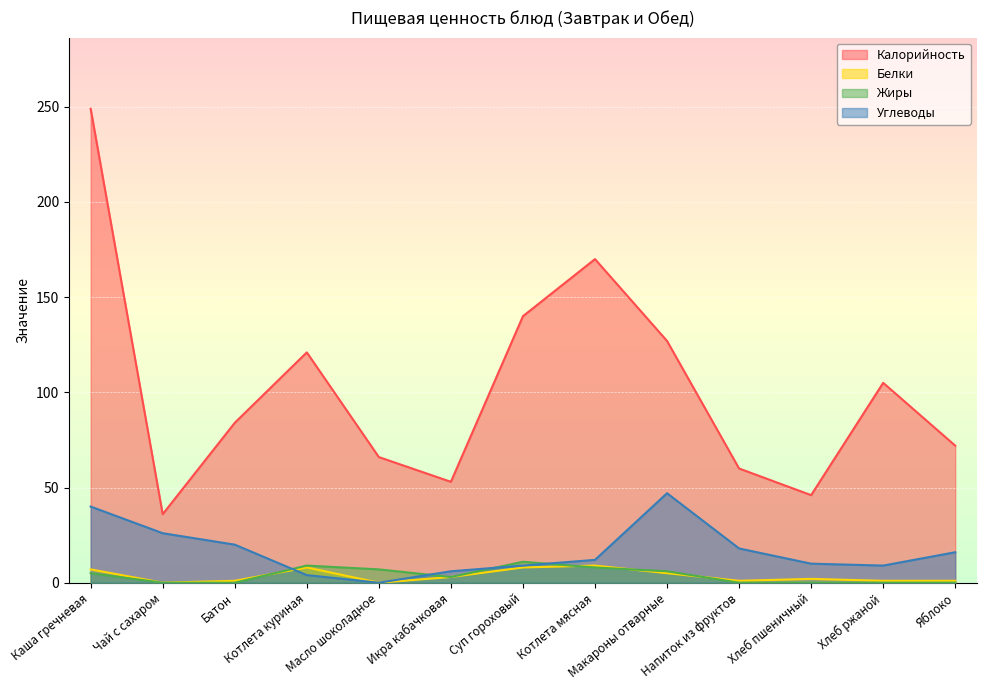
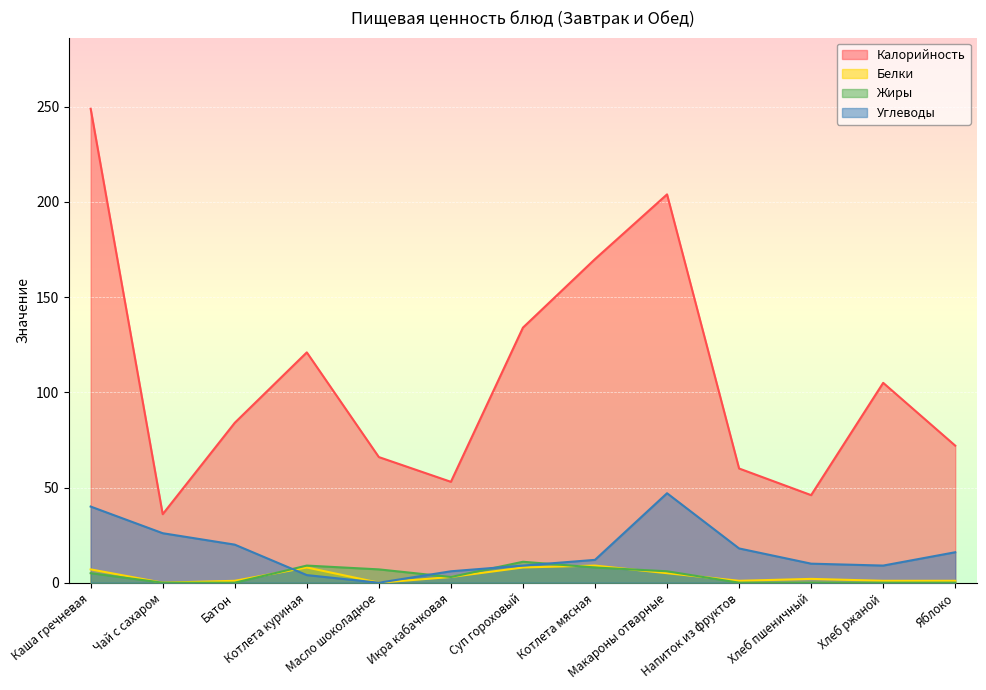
  {
    "Калорийность": {
      "Каша гречневая": 249,
      "Чай с сахаром": 36,
      "Батон": 84,
      "Котлета куриная": 121,
      "Масло шоколадное": 66,
      "Икра кабачковая": 53,
-     "Суп гороховый": 140,
+     "Суп гороховый": 134,
      "Котлета мясная": 170,
-     "Макароны отварные": 127,
+     "Макароны отварные": 204,
      "Напиток из фруктов": 60,
      "Хлеб пшеничный": 46,
      "Хлеб ржаной": 105,
      "Яблоко": 72
    },
    "Белки": {
      "Каша гречневая": 7,
      "Хлеб пшеничный": 2
    },
    "Жиры": {
      "Каша гречневая": 5,
      "Масло шоколадное": 7,
      "Суп гороховый": 11,
      "Хлеб пшеничный": 0
    },
    "Углеводы": {
      "Каша гречневая": 40,
      "Чай с сахаром": 26,
      "Батон": 20,
      "Котлета куриная": 4,
      "Икра кабачковая": 6,
      "Котлета мясная": 12,
      "Макароны отварные": 47,
      "Напиток из фруктов": 18,
      "Хлеб пшеничный": 10,
      "Хлеб ржаной": 9,
      "Яблоко": 16
    }
  }
